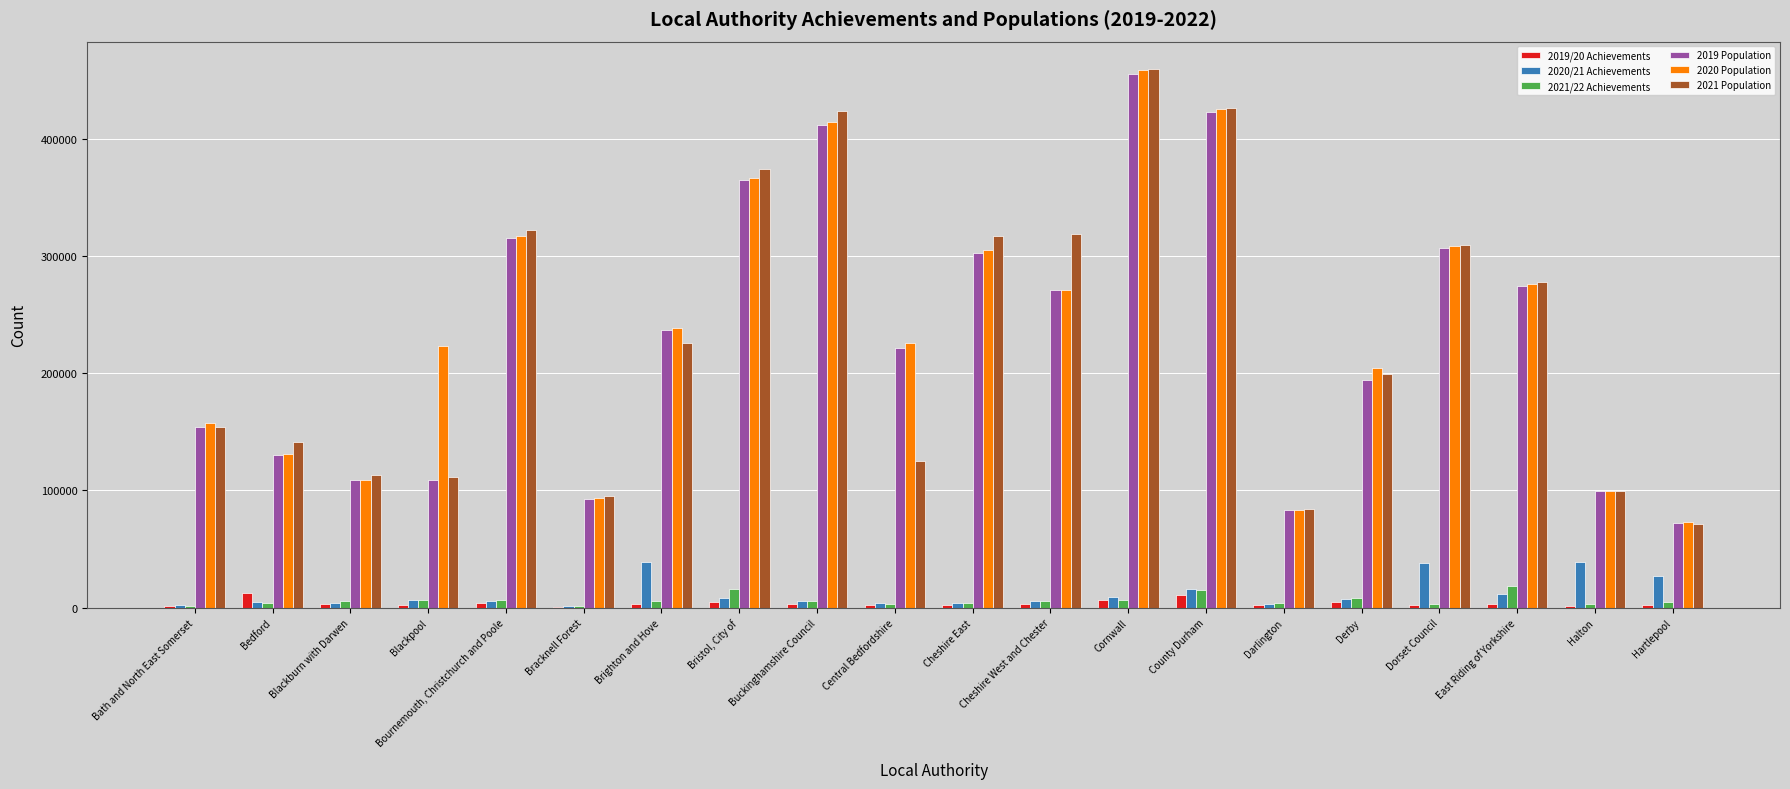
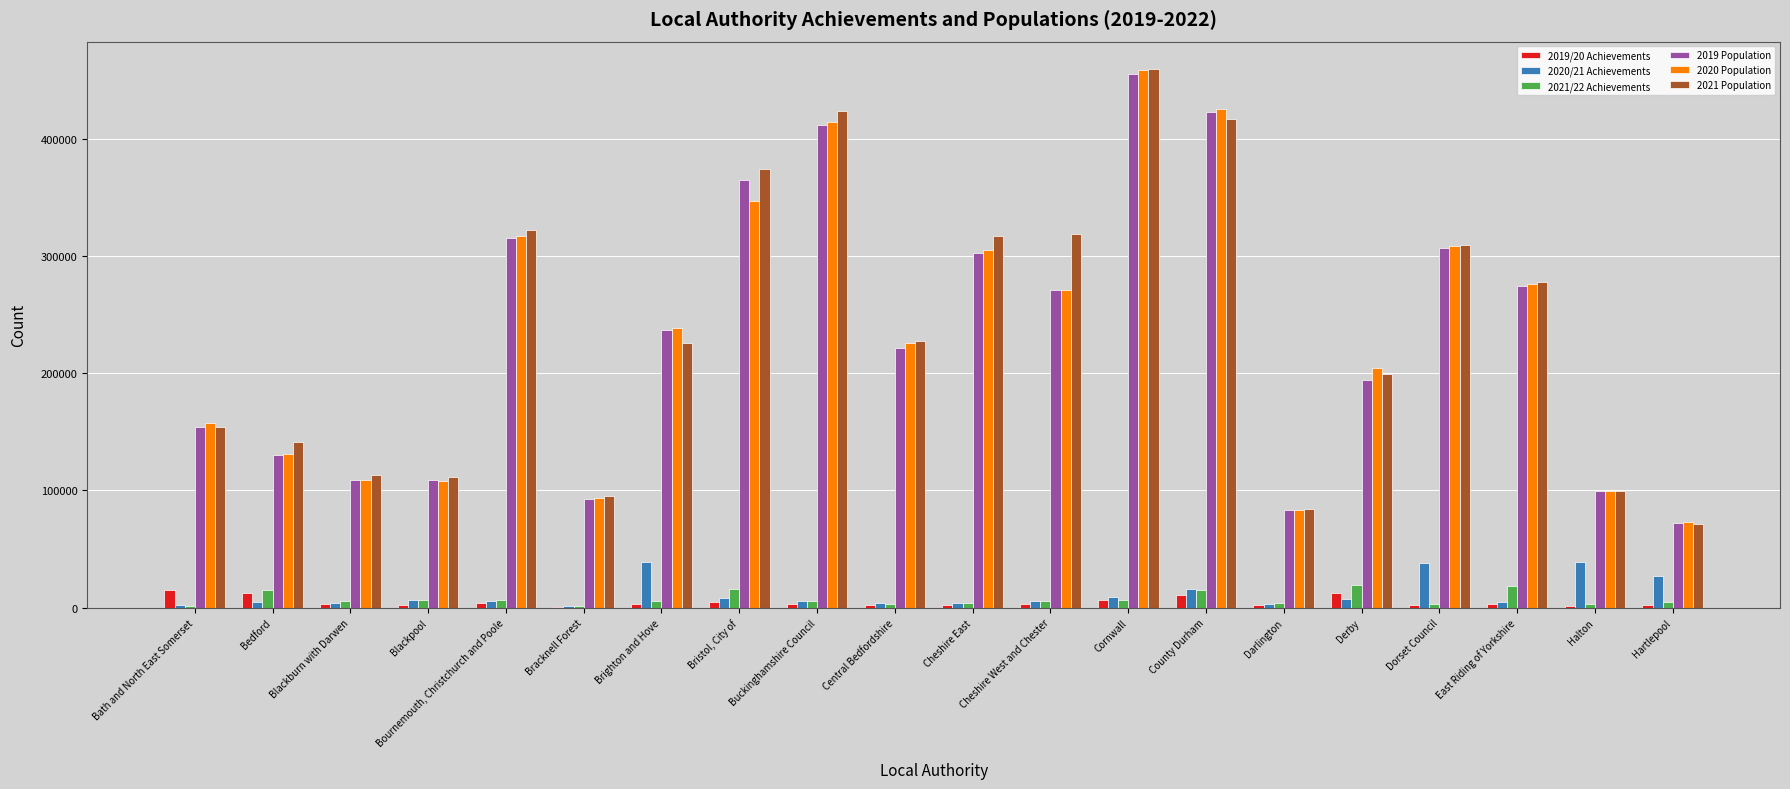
  {
    "2019/20 Achievements": {
-     "Bath and North East Somerset": 1000,
+     "Bath and North East Somerset": 15000,
      "Bedford": 12000,
      "Blackburn with Darwen": 3000,
      "Blackpool": 2000,
      "Bournemouth, Christchurch and Poole": 4000,
      "Brighton and Hove": 3000,
      "Bristol, City of": 5000,
      "Buckinghamshire Council": 3000,
      "Cheshire East": 3000,
      "Cheshire West and Chester": 4000,
      "Cornwall": 6000,
      "County Durham": 11000,
      "Darlington": 2000,
-     "Derby": 5000,
+     "Derby": 12000,
      "Dorset Council": 2000,
      "East Riding of Yorkshire": 4000,
      "Hartlepool": 2000
    },
    "2020/21 Achievements": {
      "Bath and North East Somerset": 2000,
      "Bedford": 5000,
      "Blackburn with Darwen": 4000,
      "Blackpool": 6000,
      "Bournemouth, Christchurch and Poole": 6000,
      "Brighton and Hove": 39000,
      "Bristol, City of": 9000,
      "Buckinghamshire Council": 6000,
      "Central Bedfordshire": 4000,
      "Cheshire East": 4000,
      "Cheshire West and Chester": 5000,
      "Cornwall": 9000,
      "County Durham": 16000,
      "Darlington": 4000,
      "Derby": 7000,
      "Dorset Council": 38000,
-     "East Riding of Yorkshire": 12000,
+     "East Riding of Yorkshire": 5000,
      "Halton": 39000,
      "Hartlepool": 27000
    },
    "2021/22 Achievements": {
-     "Bedford": 4000,
+     "Bedford": 15000,
      "Blackburn with Darwen": 5000,
      "Blackpool": 6000,
      "Bournemouth, Christchurch and Poole": 6000,
      "Brighton and Hove": 5000,
      "Bristol, City of": 16000,
      "Buckinghamshire Council": 6000,
      "Central Bedfordshire": 4000,
      "Cheshire East": 4000,
      "Cheshire West and Chester": 6000,
      "Cornwall": 7000,
      "County Durham": 15000,
      "Darlington": 4000,
-     "Derby": 9000,
+     "Derby": 20000,
      "Dorset Council": 3000,
      "East Riding of Yorkshire": 19000,
      "Halton": 3000,
      "Hartlepool": 4000
    },
    "2019 Population": {
      "Bath and North East Somerset": 155000,
      "Bedford": 131000,
      "Blackburn with Darwen": 109000,
      "Blackpool": 109000,
      "Bournemouth, Christchurch and Poole": 316000,
      "Bracknell Forest": 93000,
      "Brighton and Hove": 237000,
      "Bristol, City of": 364000,
      "Buckinghamshire Council": 412000,
      "Central Bedfordshire": 222000,
      "Cheshire East": 303000,
      "Cheshire West and Chester": 271000,
      "Cornwall": 455000,
      "County Durham": 423000,
      "Darlington": 83000,
      "Derby": 194000,
      "Dorset Council": 307000,
      "East Riding of Yorkshire": 275000,
      "Halton": 99000,
      "Hartlepool": 72000
    },
    "2020 Population": {
      "Bath and North East Somerset": 157000,
      "Bedford": 132000,
      "Blackburn with Darwen": 109000,
-     "Blackpool": 223000,
+     "Blackpool": 108000,
      "Bournemouth, Christchurch and Poole": 317000,
      "Bracknell Forest": 94000,
      "Brighton and Hove": 238000,
-     "Bristol, City of": 367000,
+     "Bristol, City of": 347000,
      "Buckinghamshire Council": 414000,
      "Central Bedfordshire": 226000,
      "Cheshire East": 305000,
      "Cheshire West and Chester": 271000,
      "Cornwall": 458000,
      "County Durham": 426000,
      "Darlington": 84000,
      "Derby": 205000,
      "Dorset Council": 308000,
      "East Riding of Yorkshire": 276000,
      "Halton": 99000,
      "Hartlepool": 73000
    },
    "2021 Population": {
      "Bath and North East Somerset": 154000,
      "Bedford": 142000,
      "Blackburn with Darwen": 113000,
      "Blackpool": 112000,
      "Bournemouth, Christchurch and Poole": 322000,
      "Bracknell Forest": 95000,
      "Brighton and Hove": 226000,
      "Bristol, City of": 374000,
      "Buckinghamshire Council": 424000,
-     "Central Bedfordshire": 125000,
+     "Central Bedfordshire": 228000,
      "Cheshire East": 317000,
      "Cheshire West and Chester": 319000,
      "Cornwall": 460000,
-     "County Durham": 426000,
+     "County Durham": 416000,
      "Darlington": 84000,
      "Derby": 200000,
      "Dorset Council": 310000,
      "East Riding of Yorkshire": 278000,
      "Halton": 100000,
      "Hartlepool": 72000
    }
  }
